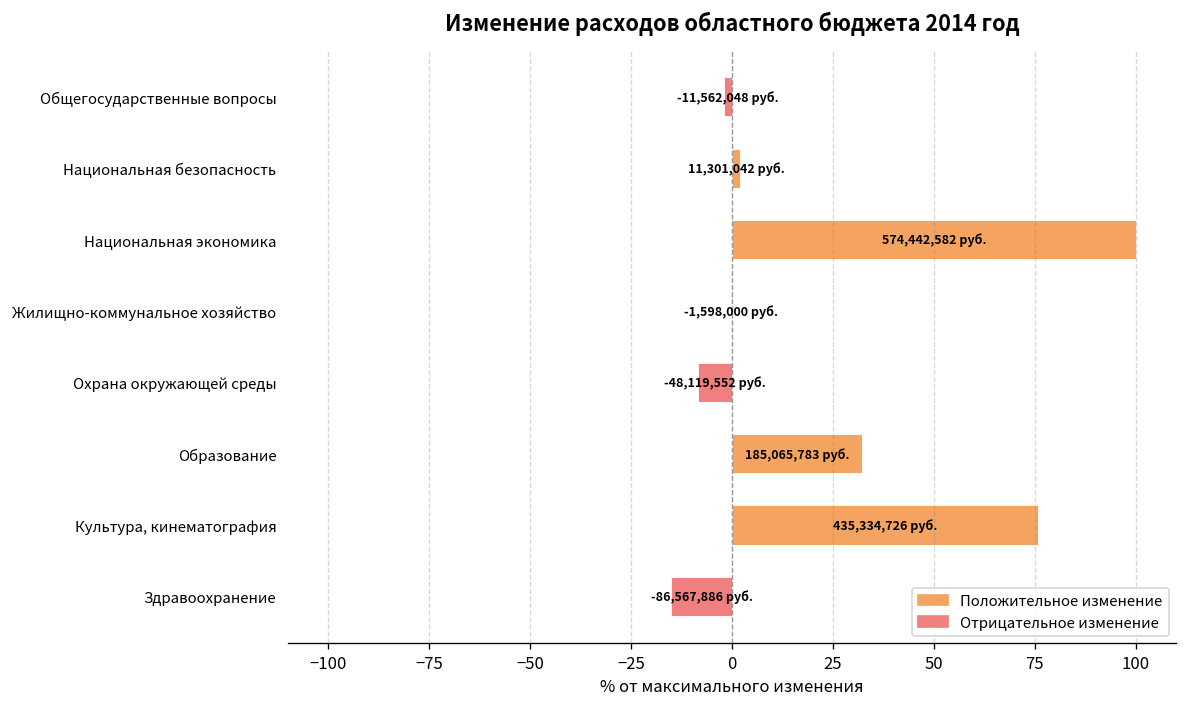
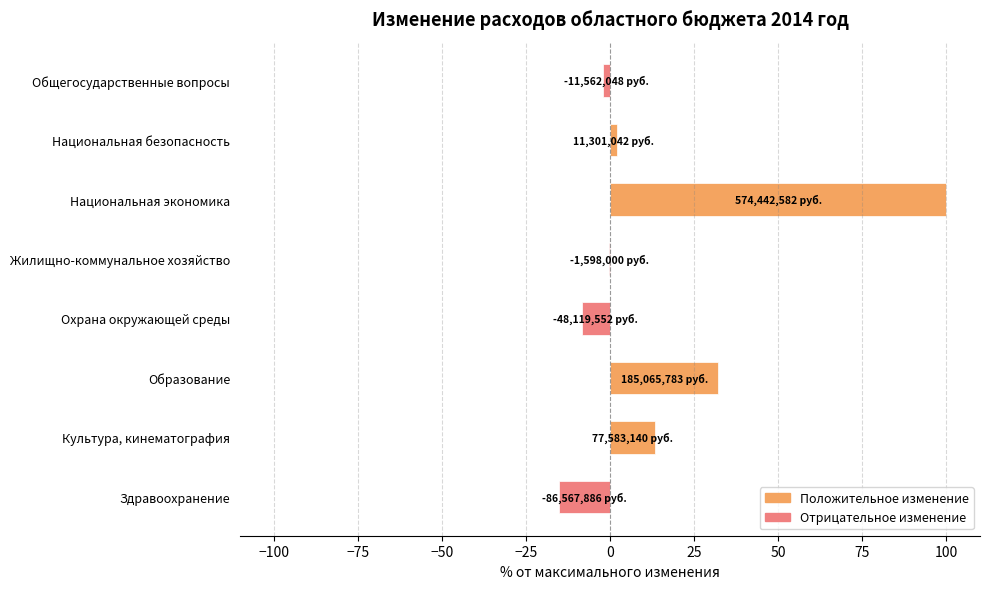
  {
-   "Культура, кинематография": "435,334,726"
+   "Культура, кинематография": "77,583,140"
  }
